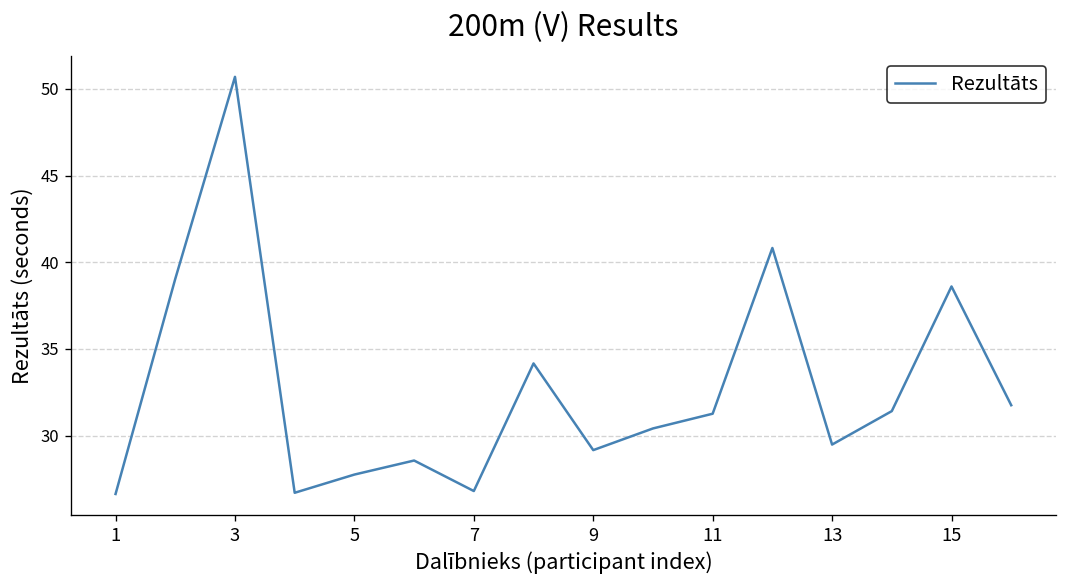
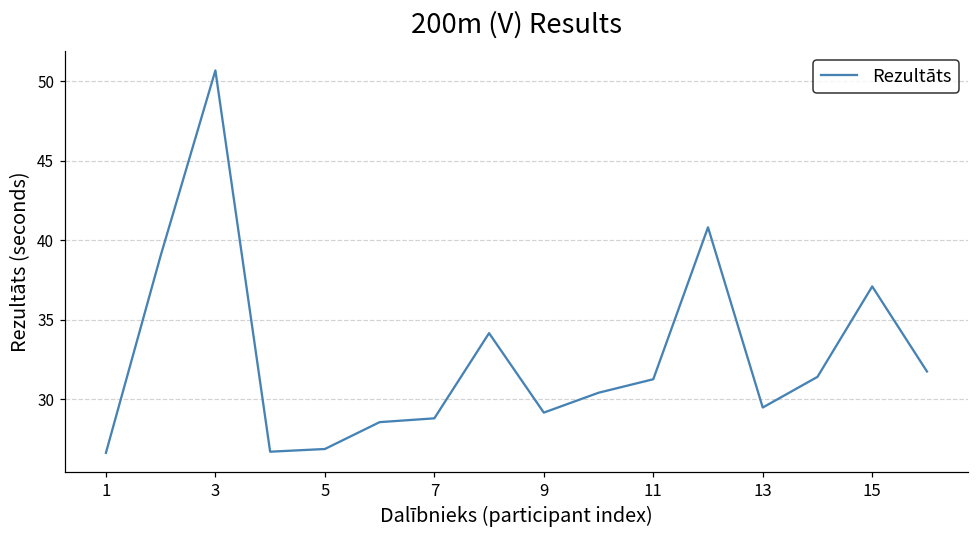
  {
    "1": 26.6,
    "3": 50.7,
-   "5": 27.8,
-   "7": 26.8,
+   "5": 26.9,
+   "7": 28.8,
    "9": 29.2,
    "11": 31.3,
    "13": 29.5,
-   "15": 38.6
+   "15": 37.1
  }
